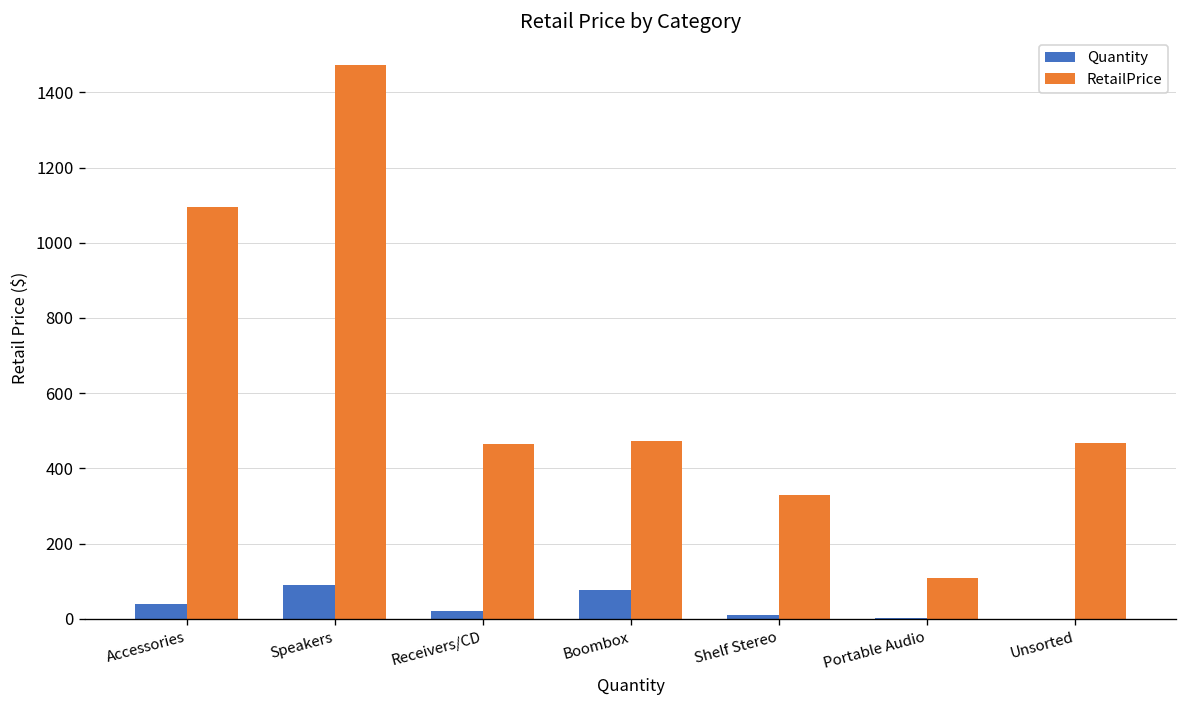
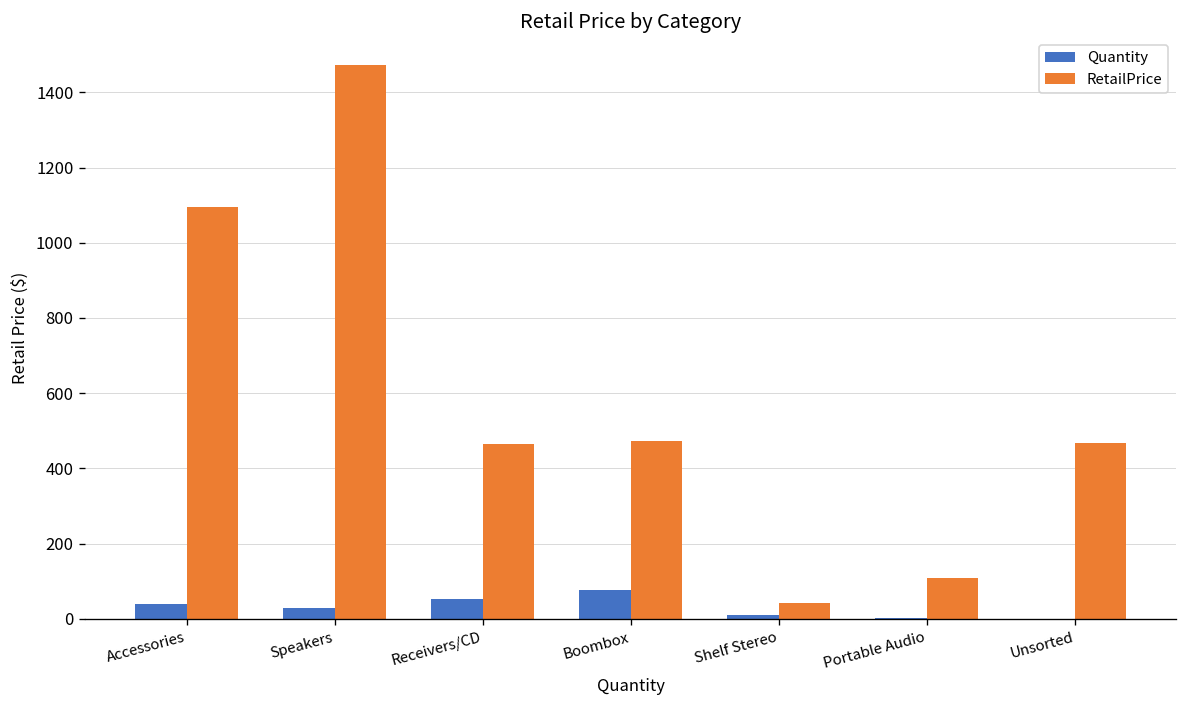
  {
    "Quantity": {
      "Accessories": 40,
-     "Speakers": 90,
-     "Receivers/CD": 20,
+     "Speakers": 30,
+     "Receivers/CD": 50,
      "Boombox": 80,
      "Shelf Stereo": 10
    },
    "RetailPrice": {
      "Accessories": 1100,
      "Speakers": 1470,
      "Receivers/CD": 470,
      "Boombox": 470,
-     "Shelf Stereo": 330,
+     "Shelf Stereo": 40,
      "Portable Audio": 110,
      "Unsorted": 470
    }
  }
